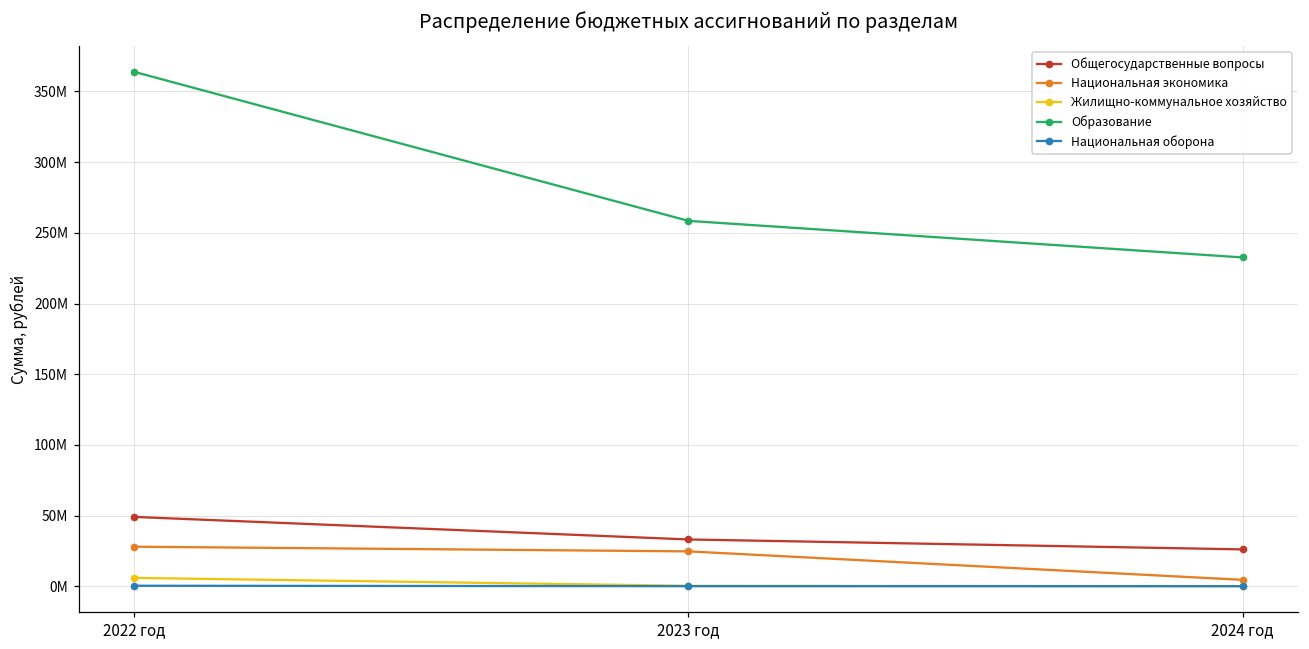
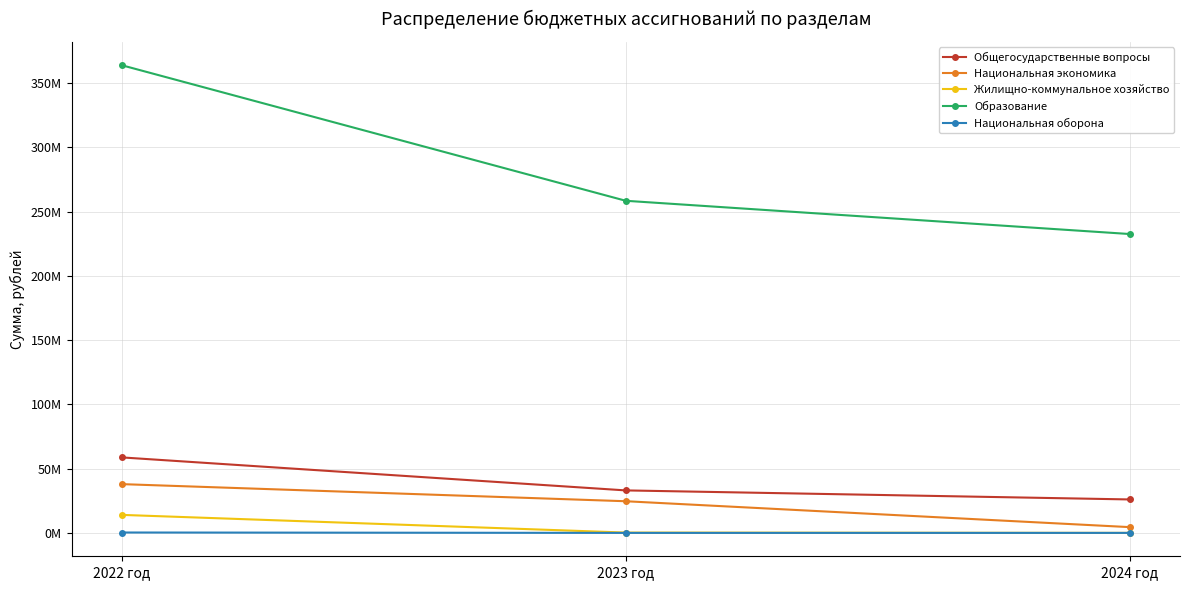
  {
    "Общегосударственные вопросы": {
-     "2022 год": 49000000,
+     "2022 год": 59000000,
      "2023 год": 33000000,
      "2024 год": 26000000
    },
    "Национальная экономика": {
-     "2022 год": 28000000,
+     "2022 год": 38000000,
      "2023 год": 25000000,
      "2024 год": 5000000
    },
    "Жилищно-коммунальное хозяйство": {
-     "2022 год": 6000000
+     "2022 год": 14000000
    },
    "Образование": {
      "2022 год": 364000000,
      "2023 год": 258000000,
      "2024 год": 233000000
    },
    "Национальная оборона": {
      "2022 год": 0
    }
  }
